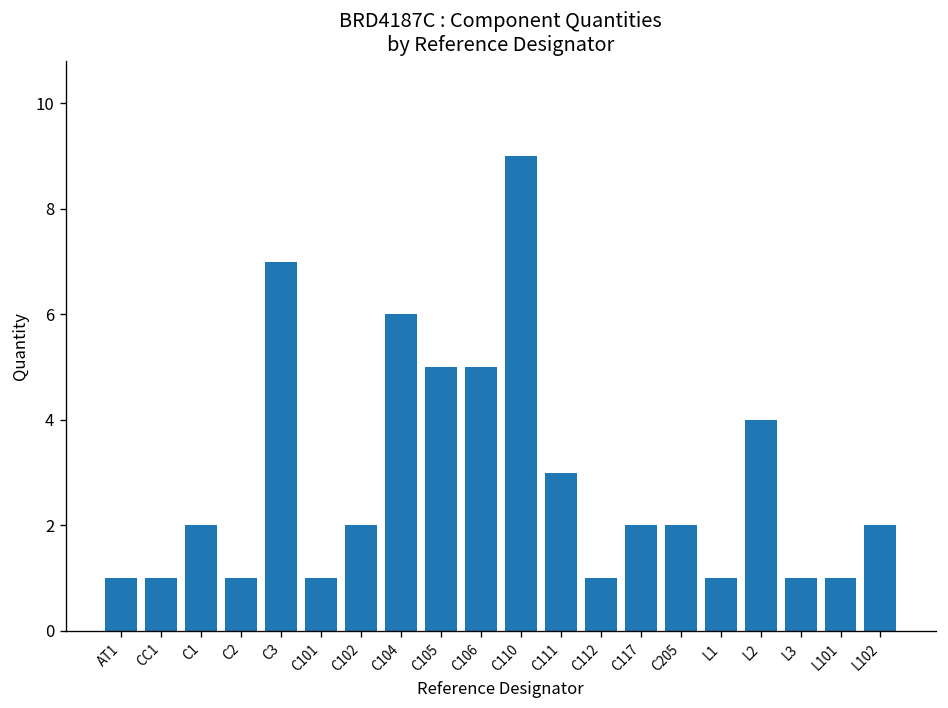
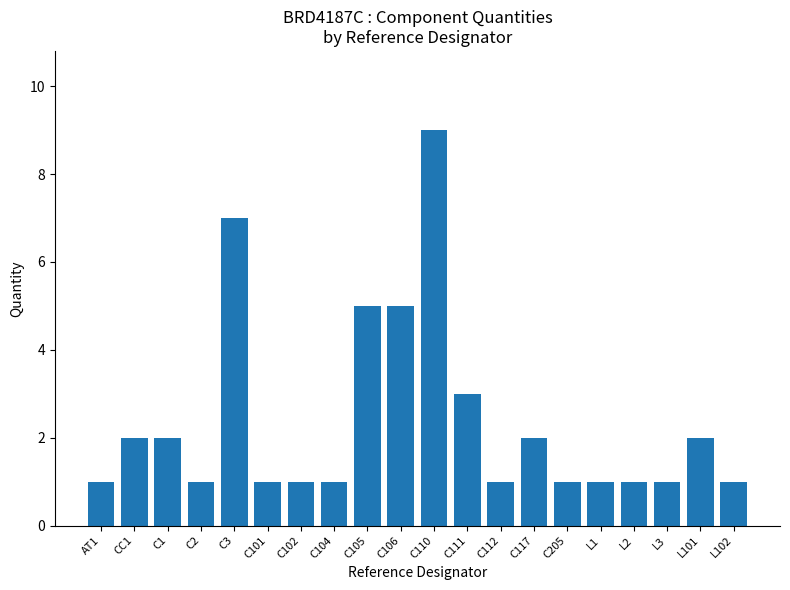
  {
    "AT1": 1,
-   "CC1": 1,
+   "CC1": 2,
    "C1": 2,
    "C2": 1,
    "C3": 7,
    "C101": 1,
-   "C102": 2,
-   "C104": 6,
+   "C102": 1,
+   "C104": 1,
    "C105": 5,
    "C106": 5,
    "C110": 9,
    "C111": 3,
    "C112": 1,
    "C117": 2,
-   "C205": 2,
+   "C205": 1,
    "L1": 1,
-   "L2": 4,
+   "L2": 1,
    "L3": 1,
-   "L101": 1,
-   "L102": 2
+   "L101": 2,
+   "L102": 1
  }
